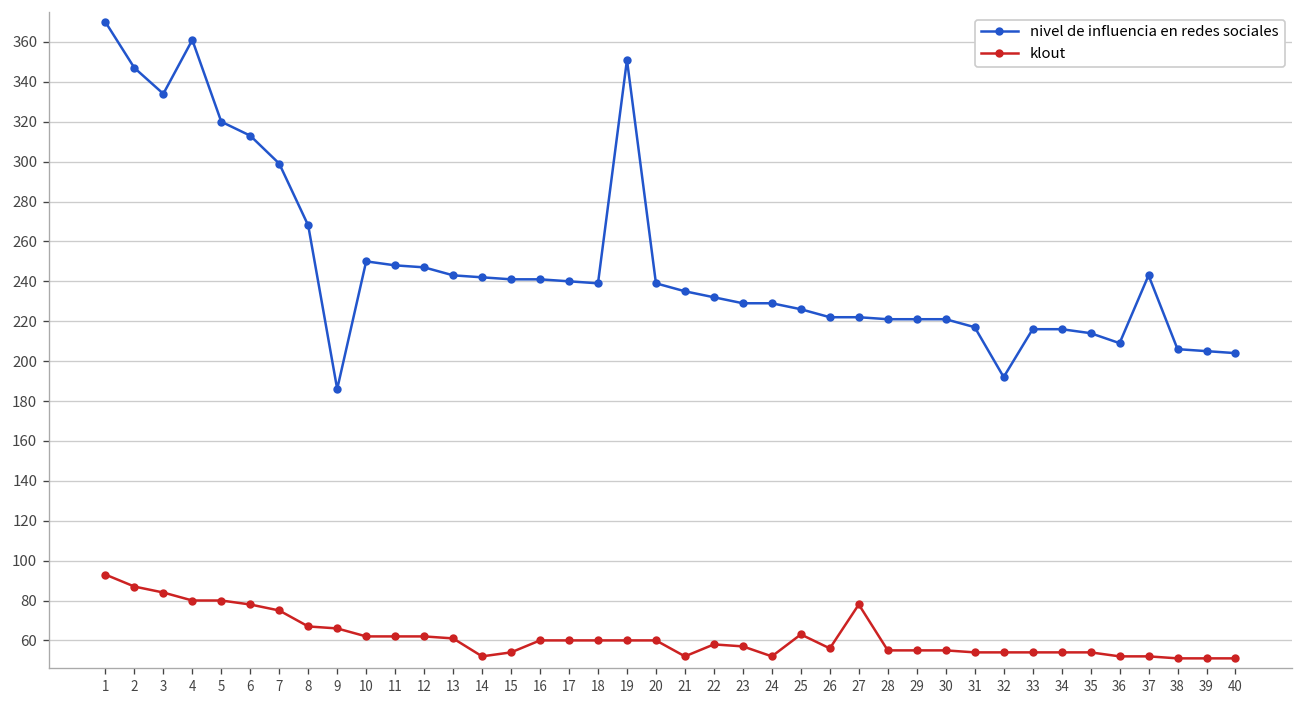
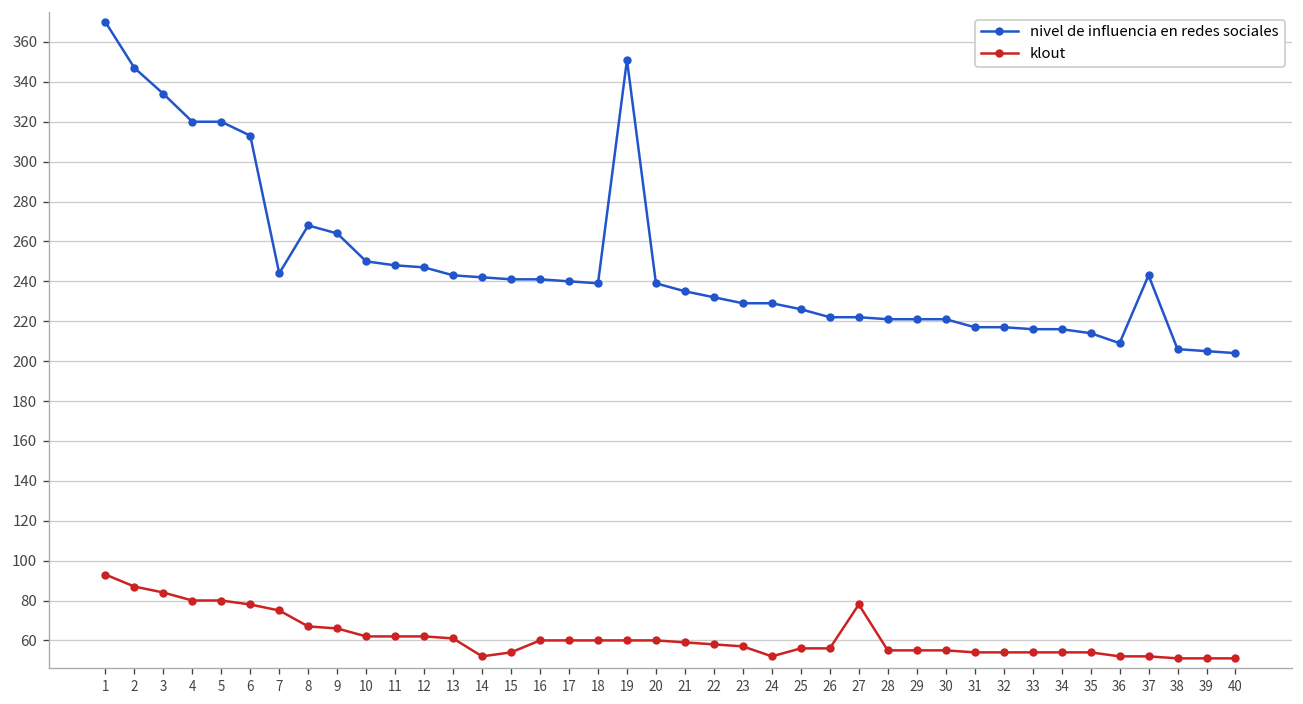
  {
    "nivel de influencia en redes sociales": {
      "1": 370,
      "2": 347,
      "3": 334,
-     "4": 361,
+     "4": 320,
      "5": 320,
      "6": 313,
-     "7": 299,
+     "7": 244,
      "8": 268,
-     "9": 186,
+     "9": 264,
      "10": 250,
      "11": 248,
      "12": 247,
      "13": 243,
      "14": 242,
      "15": 241,
      "16": 241,
      "17": 240,
      "18": 239,
      "19": 351,
      "20": 239,
      "21": 235,
      "22": 232,
      "23": 229,
      "24": 229,
      "25": 226,
      "26": 222,
      "27": 222,
      "28": 221,
      "29": 221,
      "30": 221,
      "31": 217,
-     "32": 192,
+     "32": 217,
      "33": 216,
      "34": 216,
      "35": 214,
      "36": 209,
      "37": 243,
      "38": 206,
      "39": 205,
      "40": 204
    },
    "klout": {
      "1": 93,
      "2": 87,
      "3": 84,
      "4": 80,
      "5": 80,
      "6": 78,
      "7": 75,
      "8": 67,
      "9": 66,
      "10": 62,
      "11": 62,
      "12": 62,
      "13": 61,
      "14": 52,
      "15": 54,
      "16": 60,
      "17": 60,
      "18": 60,
      "19": 60,
      "20": 60,
-     "21": 52,
+     "21": 59,
      "22": 58,
      "23": 57,
      "24": 52,
-     "25": 63,
+     "25": 56,
      "26": 56,
      "27": 78,
      "28": 55,
      "29": 55,
      "30": 55,
      "31": 54,
      "32": 54,
      "33": 54,
      "34": 54,
      "35": 54,
      "36": 52,
      "37": 52,
      "38": 51,
      "39": 51,
      "40": 51
    }
  }
